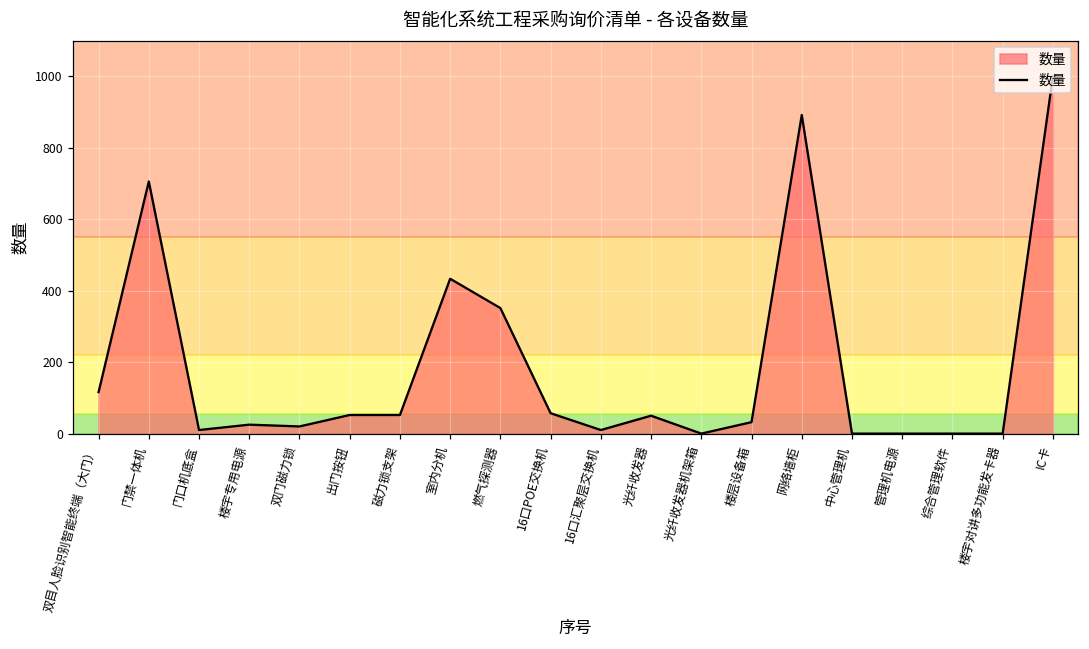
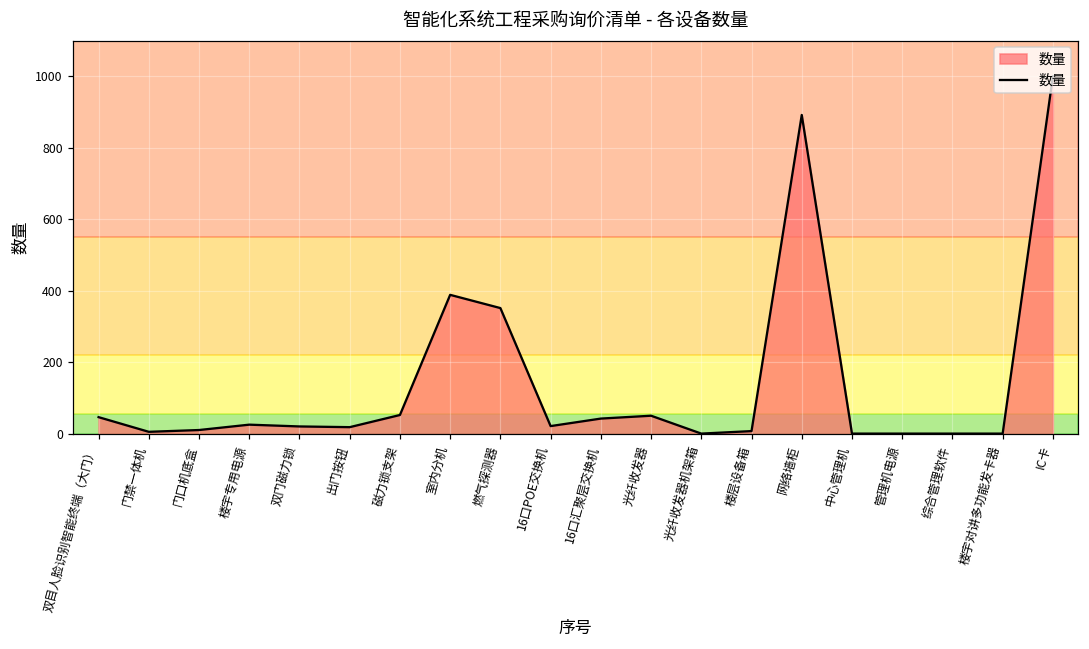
  {
-   "双目人脸识别智能终端（大门）": 120,
-   "门禁一体机": 710,
+   "双目人脸识别智能终端（大门）": 50,
+   "门禁一体机": 10,
    "门口机底盒": 10,
    "楼宇专用电源": 30,
    "双门磁力锁": 20,
-   "出门按钮": 50,
+   "出门按钮": 20,
    "磁力锁支架": 50,
-   "室内分机": 430,
+   "室内分机": 390,
    "燃气探测器": 350,
-   "16口POE交换机": 60,
-   "16口汇聚层交换机": 10,
+   "16口POE交换机": 20,
+   "16口汇聚层交换机": 40,
    "光纤收发器": 50,
    "光纤收发器机架箱": 0,
-   "楼层设备箱": 30,
+   "楼层设备箱": 10,
    "网络墙柜": 890,
    "中心管理机": 0,
    "管理机电源": 0,
    "综合管理软件": 0,
    "楼宇对讲多功能发卡器": 0
  }
